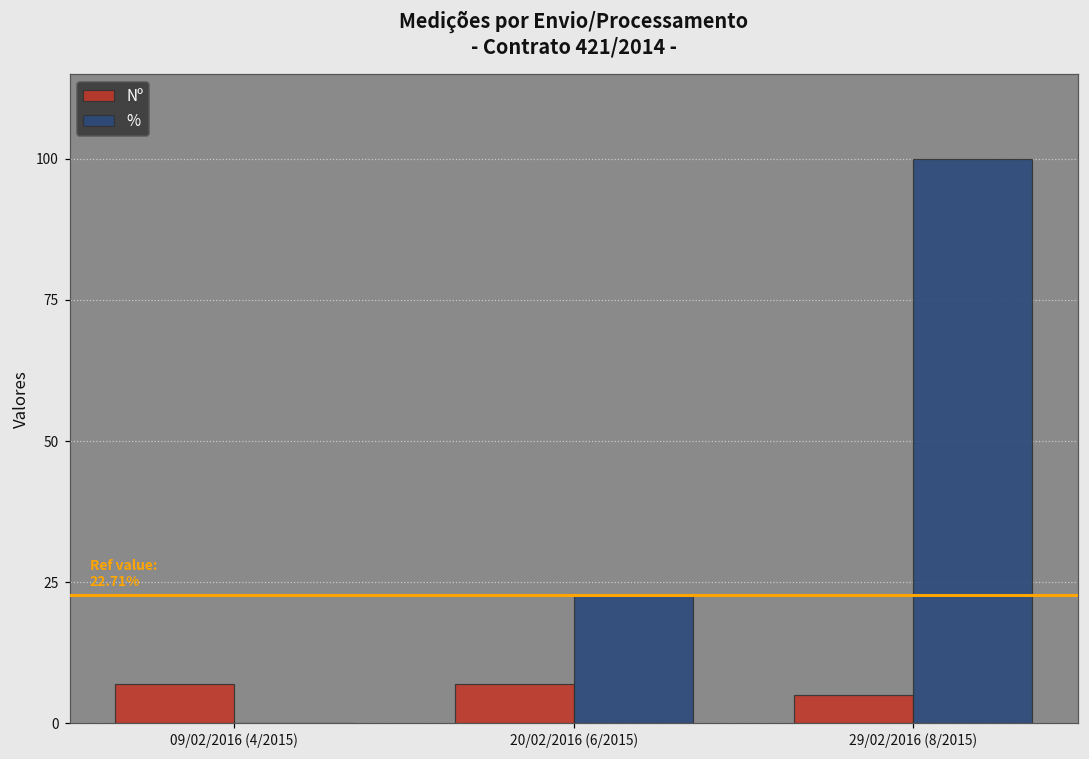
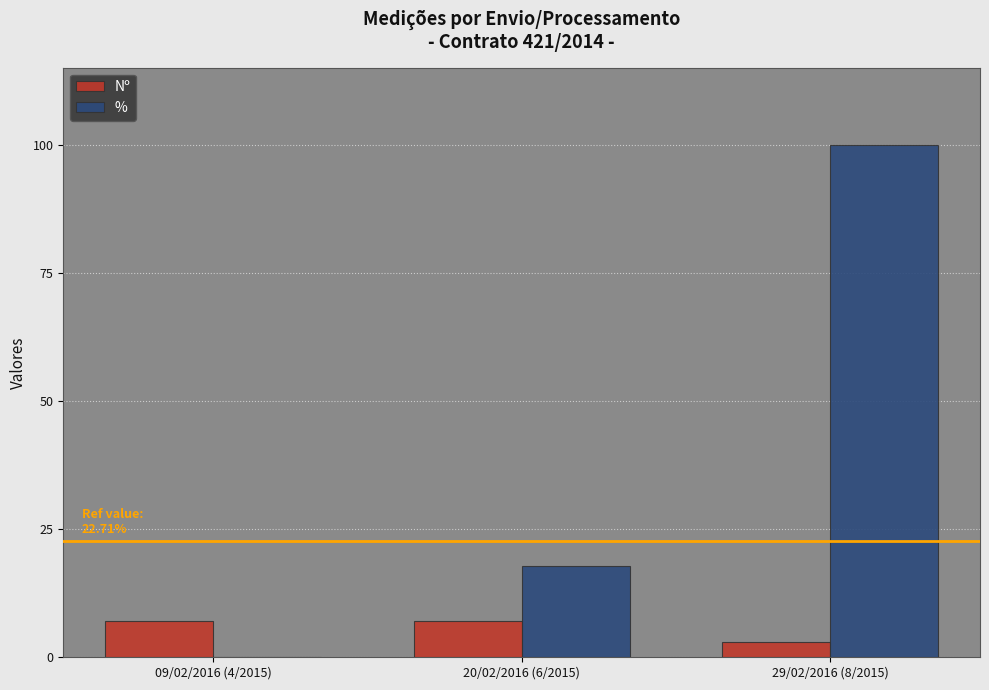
  {
    "Nº": {
      "09/02/2016 (4/2015)": 7,
      "20/02/2016 (6/2015)": 7,
-     "29/02/2016 (8/2015)": 5
+     "29/02/2016 (8/2015)": 3
    },
    "%": {
      "09/02/2016 (4/2015)": 0,
-     "20/02/2016 (6/2015)": 23,
+     "20/02/2016 (6/2015)": 18,
      "29/02/2016 (8/2015)": 100
    }
  }
